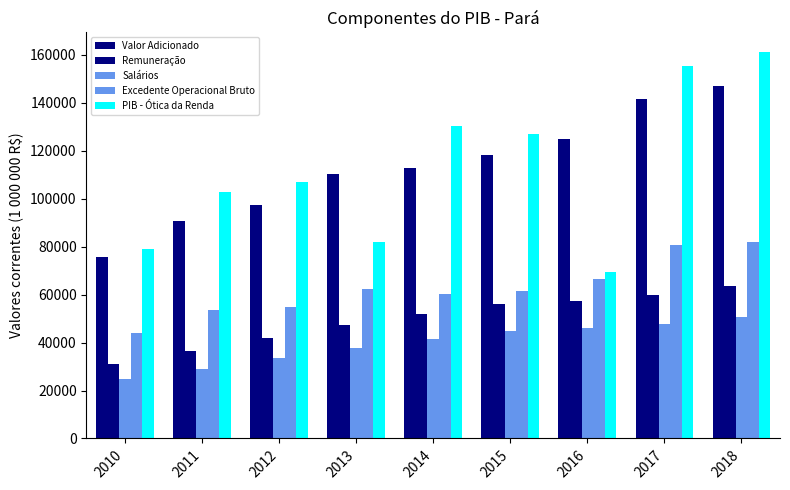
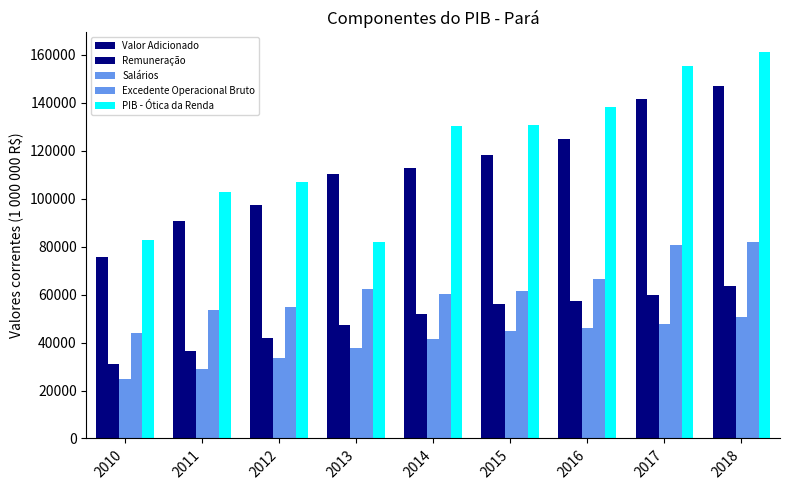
  {
    "PIB - Ótica da Renda": {
-     "2010": 79000,
+     "2010": 83000,
      "2011": 103000,
      "2012": 107000,
      "2013": 82000,
      "2014": 130000,
-     "2015": 127000,
-     "2016": 70000,
+     "2015": 131000,
+     "2016": 138000,
      "2017": 155000,
      "2018": 161000
    }
  }
